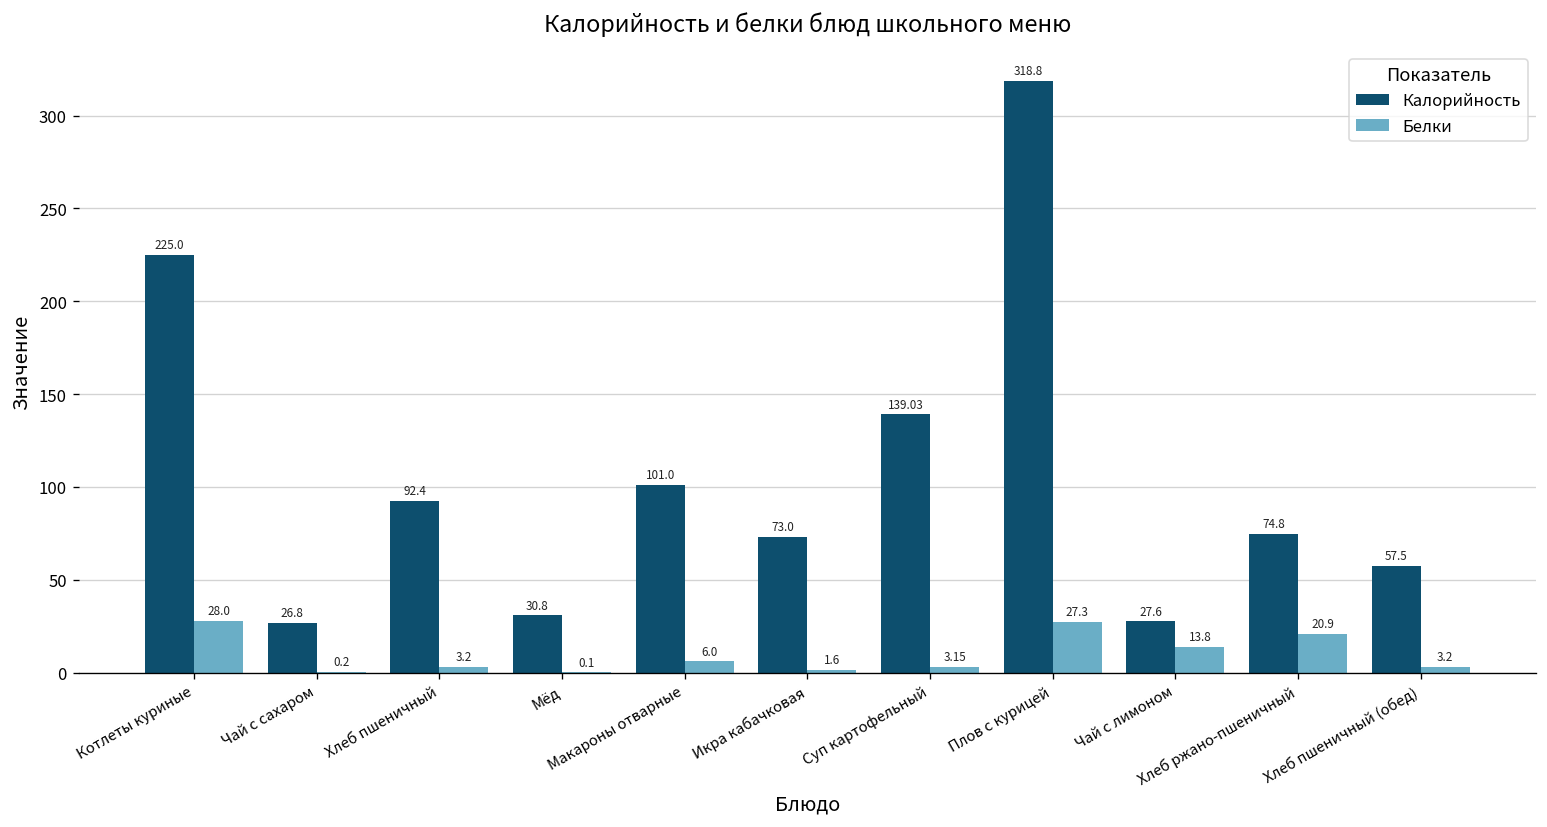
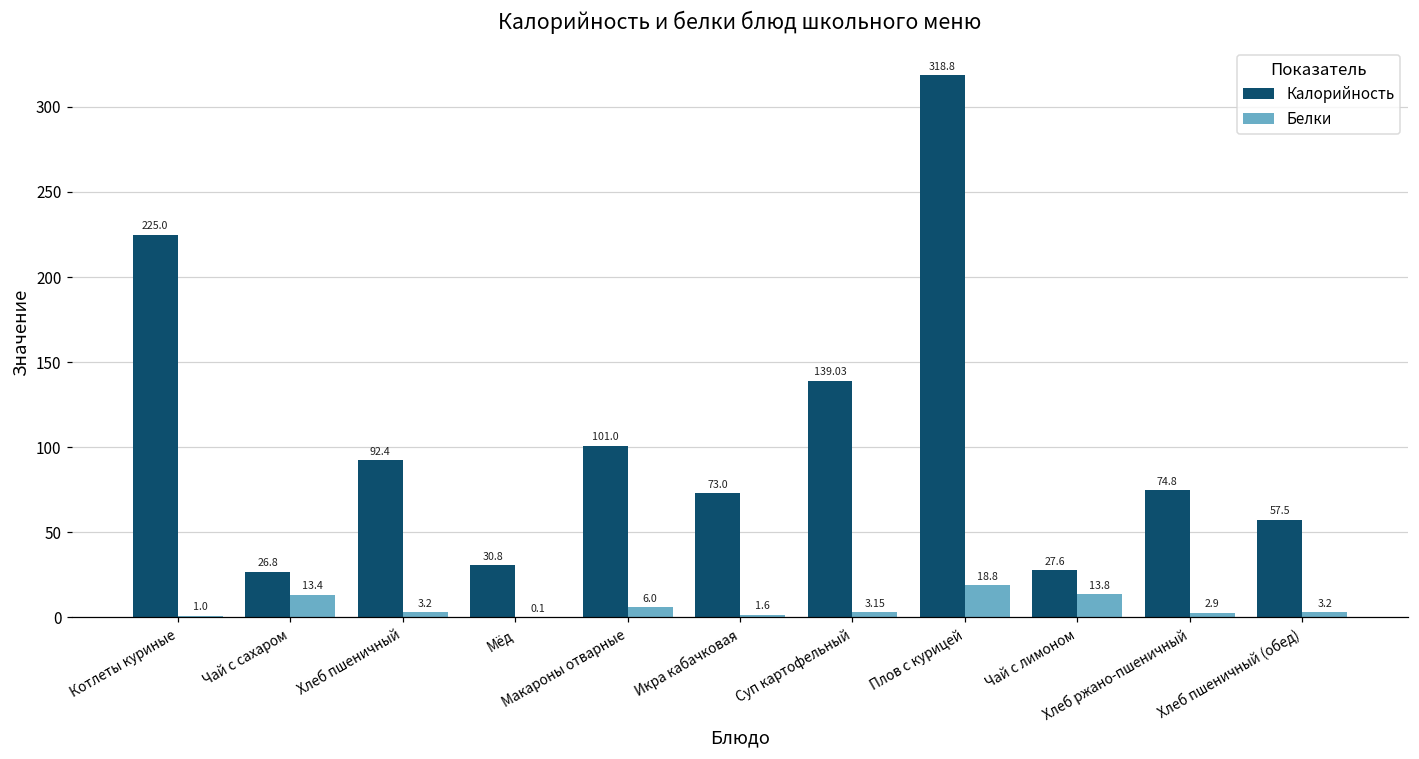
  {
    "Калорийность": {
      "Котлеты куриные": 225.0,
      "Чай с сахаром": 26.8,
      "Хлеб пшеничный": 92.4,
      "Мёд": 30.8,
      "Макароны отварные": 101.0,
      "Икра кабачковая": 73.0,
      "Суп картофельный": 139.03,
      "Плов с курицей": 318.8,
      "Чай с лимоном": 27.6,
      "Хлеб ржано-пшеничный": 74.8,
      "Хлеб пшеничный (обед)": 57.5
    },
    "Белки": {
-     "Котлеты куриные": 28.0,
-     "Чай с сахаром": 0.2,
+     "Котлеты куриные": 1.0,
+     "Чай с сахаром": 13.4,
      "Хлеб пшеничный": 3.2,
      "Мёд": 0.1,
      "Макароны отварные": 6.0,
      "Икра кабачковая": 1.6,
      "Суп картофельный": 3.15,
-     "Плов с курицей": 27.3,
+     "Плов с курицей": 18.8,
      "Чай с лимоном": 13.8,
-     "Хлеб ржано-пшеничный": 20.9,
+     "Хлеб ржано-пшеничный": 2.9,
      "Хлеб пшеничный (обед)": 3.2
    }
  }
